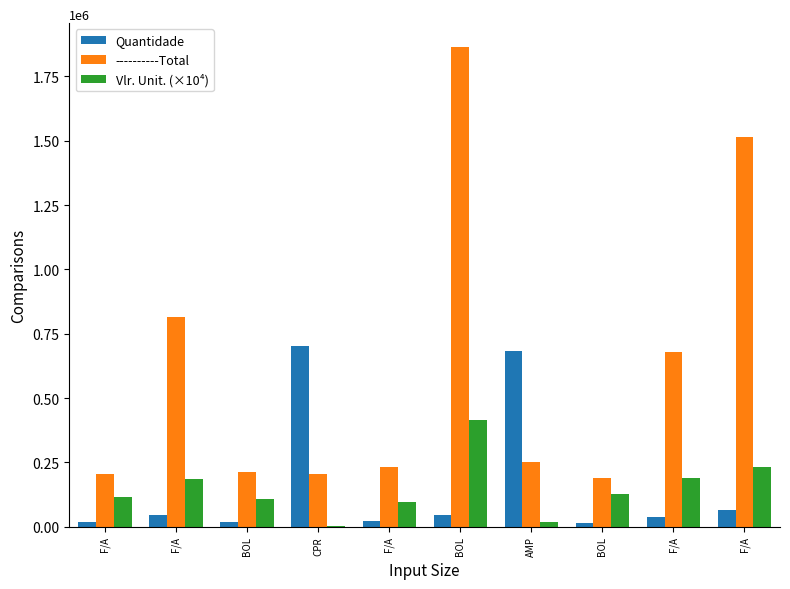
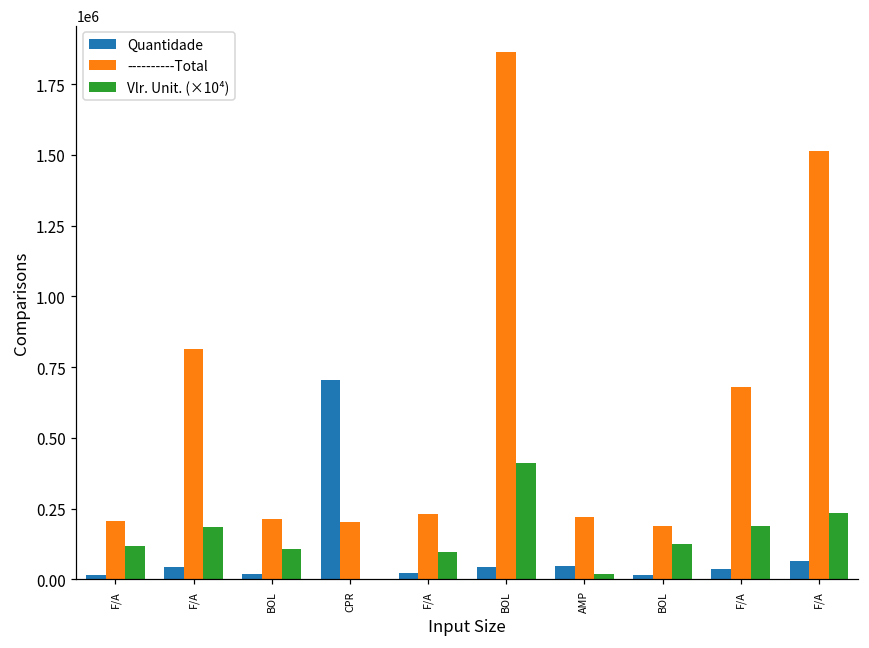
  {
    "Quantidade": {
      "CPR": 700000,
-     "AMP": 680000
+     "AMP": 50000
    },
    "----------Total": {
      "CPR": 200000,
-     "AMP": 250000
+     "AMP": 220000
    },
    "Vlr. Unit. (×10⁴)": {
      "AMP": 20000
    }
  }
